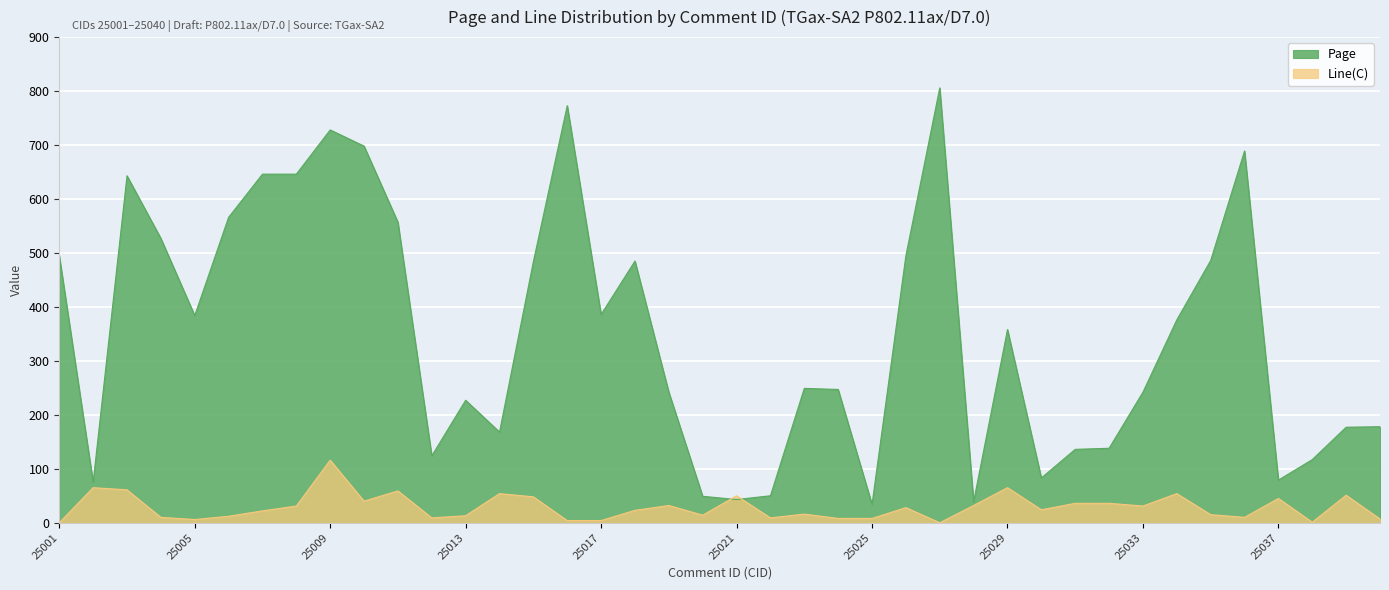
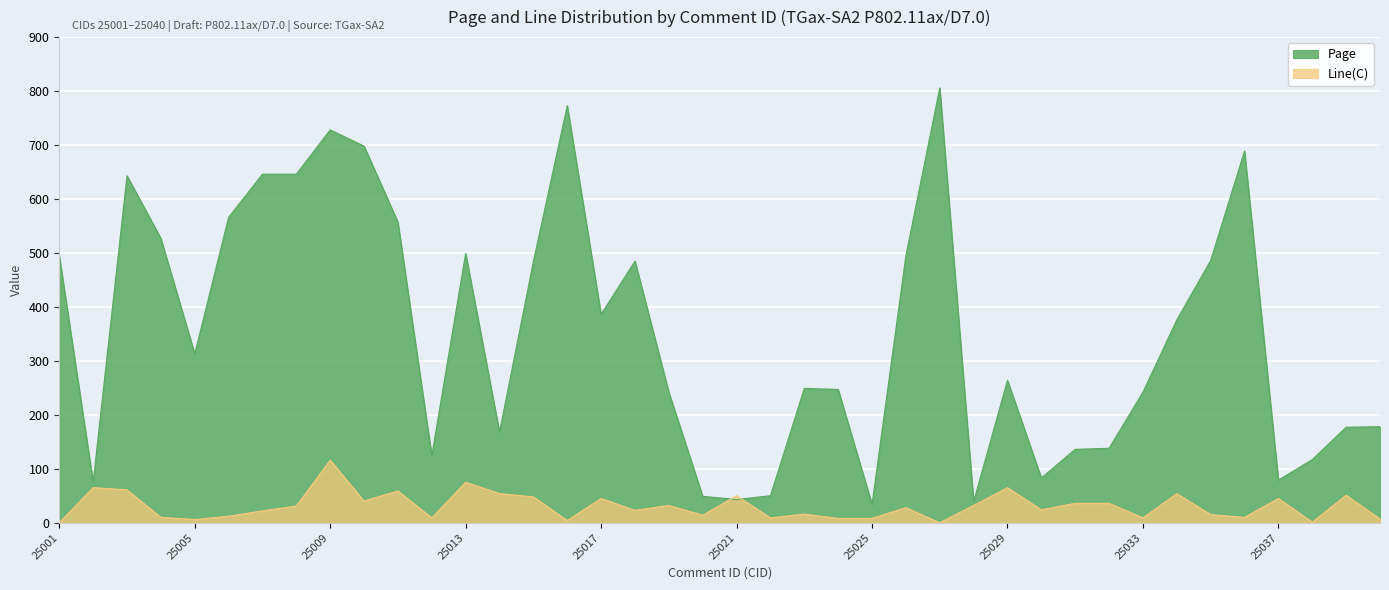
  {
    "Page": {
      "25001": 500,
-     "25005": 380,
+     "25005": 310,
      "25009": 730,
-     "25013": 230,
+     "25013": 500,
      "25017": 390,
      "25021": 40,
      "25025": 30,
-     "25029": 360,
+     "25029": 260,
      "25033": 240,
      "25037": 80
    },
    "Line(C)": {
      "25001": 0,
      "25005": 10,
      "25009": 120,
-     "25013": 10,
-     "25017": 0,
+     "25013": 80,
+     "25017": 50,
      "25021": 50,
      "25025": 10,
      "25029": 70,
-     "25033": 30,
+     "25033": 10,
      "25037": 50
    }
  }
